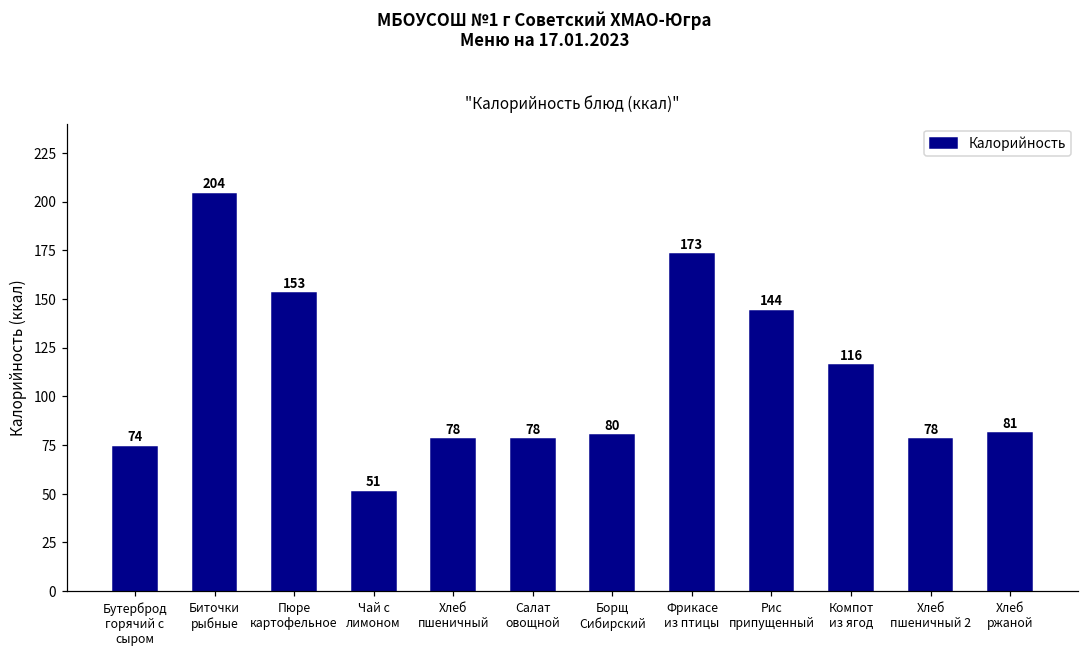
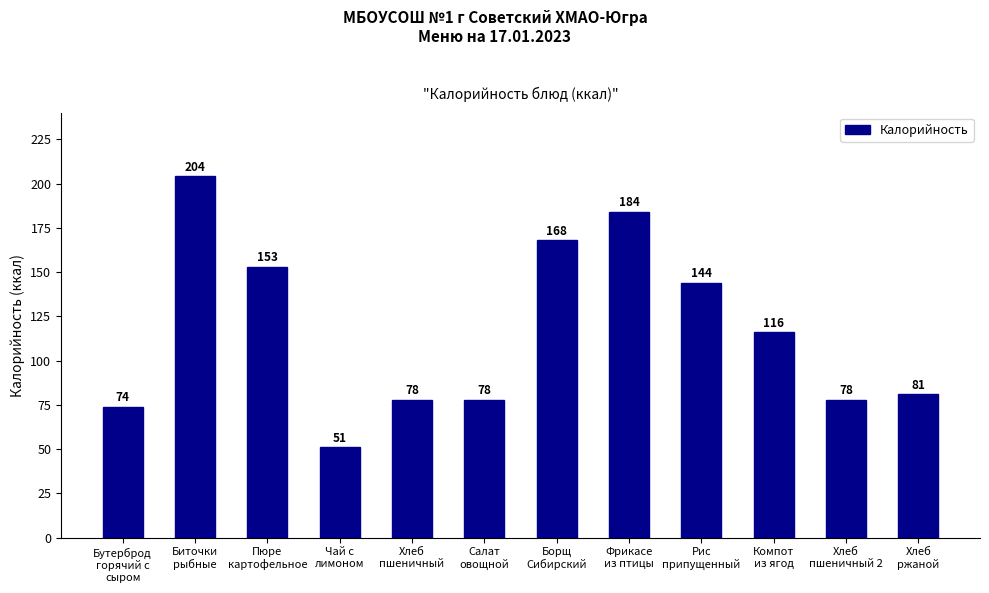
  {
    "Бутерброд горячий с сыром": 74,
    "Биточки рыбные": 204,
    "Пюре картофельное": 153,
    "Чай с лимоном": 51,
    "Хлеб пшеничный": 78,
    "Салат овощной": 78,
-   "Борщ Сибирский": 80,
-   "Фрикасе из птицы": 173,
+   "Борщ Сибирский": 168,
+   "Фрикасе из птицы": 184,
    "Рис припущенный": 144,
    "Компот из ягод": 116,
    "Хлеб пшеничный 2": 78,
    "Хлеб ржаной": 81
  }
